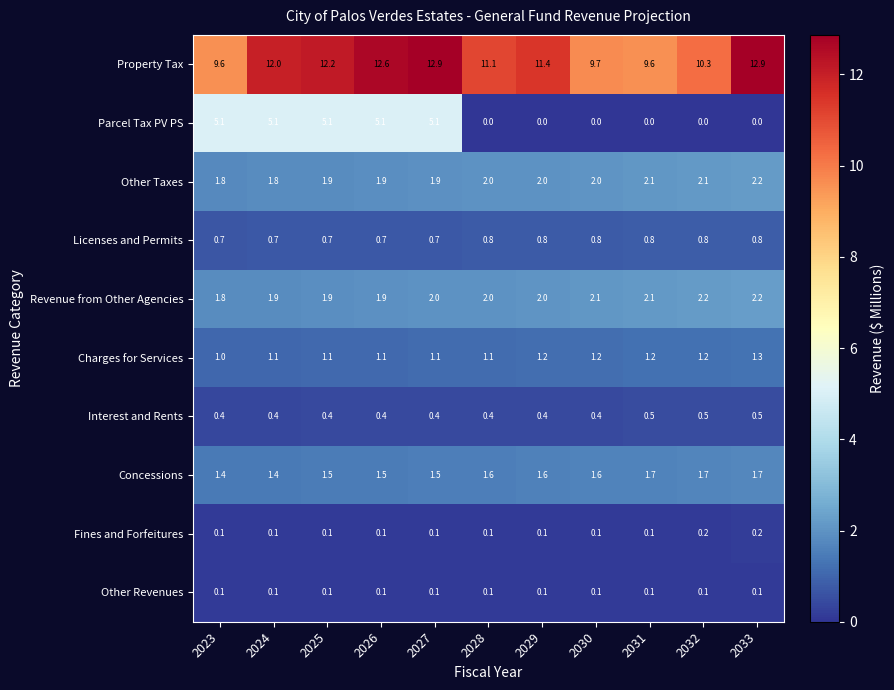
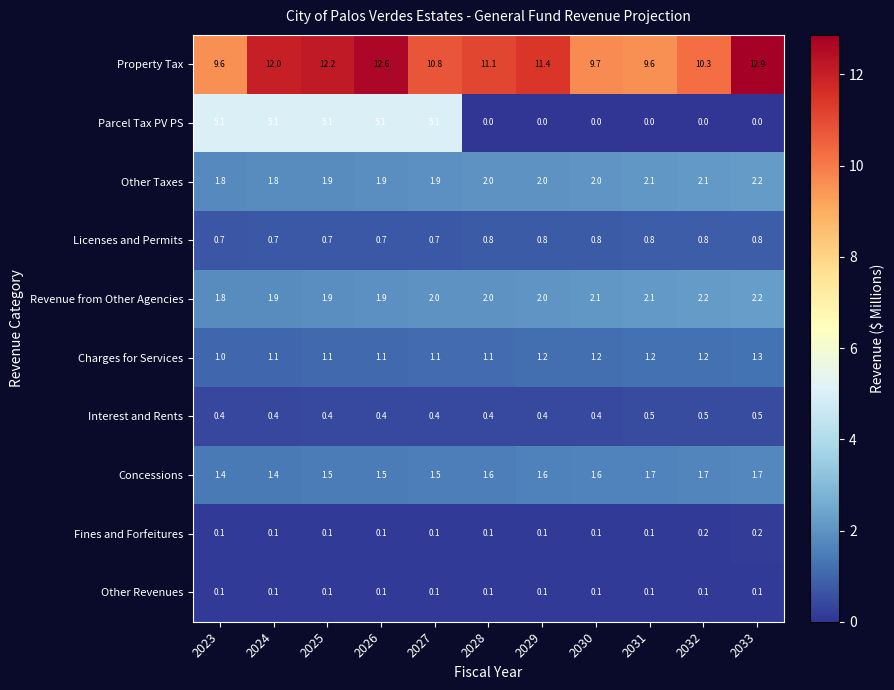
  {
    "Property Tax": {
      "2023": 9.6,
      "2024": 12.0,
      "2025": 12.2,
      "2026": 12.6,
-     "2027": 12.9,
+     "2027": 10.8,
      "2028": 11.1,
      "2029": 11.4,
      "2030": 9.7,
      "2031": 9.6,
      "2032": 10.3,
      "2033": 12.9
    },
    "Parcel Tax PV PS": {
      "2028": 0.0,
      "2029": 0.0,
      "2030": 0.0,
      "2031": 0.0,
      "2032": 0.0,
      "2033": 0.0
    },
    "Other Taxes": {
      "2023": 1.8,
      "2024": 1.8,
      "2025": 1.9,
      "2026": 1.9,
      "2027": 1.9,
      "2028": 2.0,
      "2029": 2.0,
      "2030": 2.0,
      "2031": 2.1,
      "2032": 2.1,
      "2033": 2.2
    },
    "Licenses and Permits": {
      "2023": 0.7,
      "2024": 0.7,
      "2025": 0.7,
      "2026": 0.7,
      "2027": 0.7,
      "2028": 0.8,
      "2029": 0.8,
      "2030": 0.8,
      "2031": 0.8,
      "2032": 0.8,
      "2033": 0.8
    },
    "Revenue from Other Agencies": {
      "2023": 1.8,
      "2024": 1.9,
      "2025": 1.9,
      "2026": 1.9,
      "2027": 2.0,
      "2028": 2.0,
      "2029": 2.0,
      "2030": 2.1,
      "2031": 2.1,
      "2032": 2.2,
      "2033": 2.2
    },
    "Charges for Services": {
      "2023": 1.0,
      "2024": 1.1,
      "2025": 1.1,
      "2026": 1.1,
      "2027": 1.1,
      "2028": 1.1,
      "2029": 1.2,
      "2030": 1.2,
      "2031": 1.2,
      "2032": 1.2,
      "2033": 1.3
    },
    "Interest and Rents": {
      "2023": 0.4,
      "2024": 0.4,
      "2025": 0.4,
      "2026": 0.4,
      "2027": 0.4,
      "2028": 0.4,
      "2029": 0.4,
      "2030": 0.4,
      "2031": 0.5,
      "2032": 0.5,
      "2033": 0.5
    },
    "Concessions": {
      "2023": 1.4,
      "2024": 1.4,
      "2025": 1.5,
      "2026": 1.5,
      "2027": 1.5,
      "2028": 1.6,
      "2029": 1.6,
      "2030": 1.6,
      "2031": 1.7,
      "2032": 1.7,
      "2033": 1.7
    },
    "Fines and Forfeitures": {
      "2023": 0.1,
      "2024": 0.1,
      "2025": 0.1,
      "2026": 0.1,
      "2027": 0.1,
      "2028": 0.1,
      "2029": 0.1,
      "2030": 0.1,
      "2031": 0.1,
      "2032": 0.2,
      "2033": 0.2
    },
    "Other Revenues": {
      "2023": 0.1,
      "2024": 0.1,
      "2025": 0.1,
      "2026": 0.1,
      "2027": 0.1,
      "2028": 0.1,
      "2029": 0.1,
      "2030": 0.1,
      "2031": 0.1,
      "2032": 0.1,
      "2033": 0.1
    }
  }
